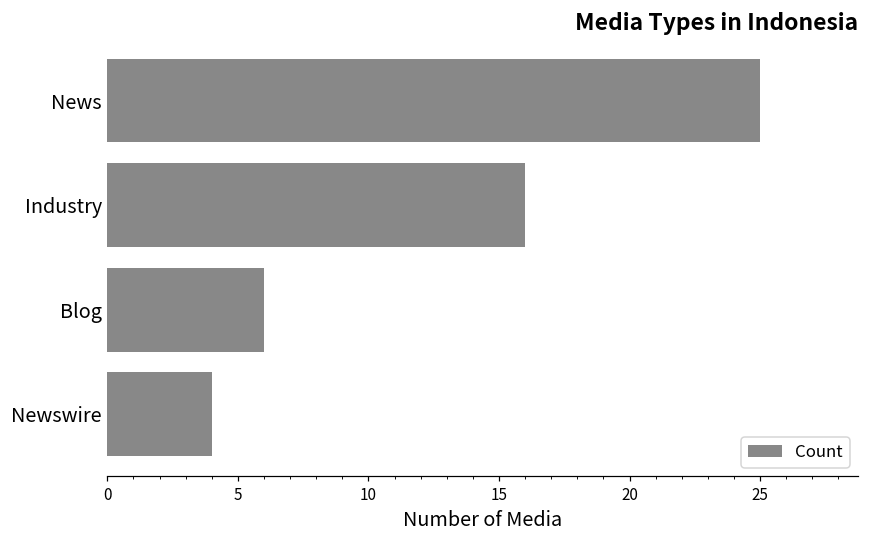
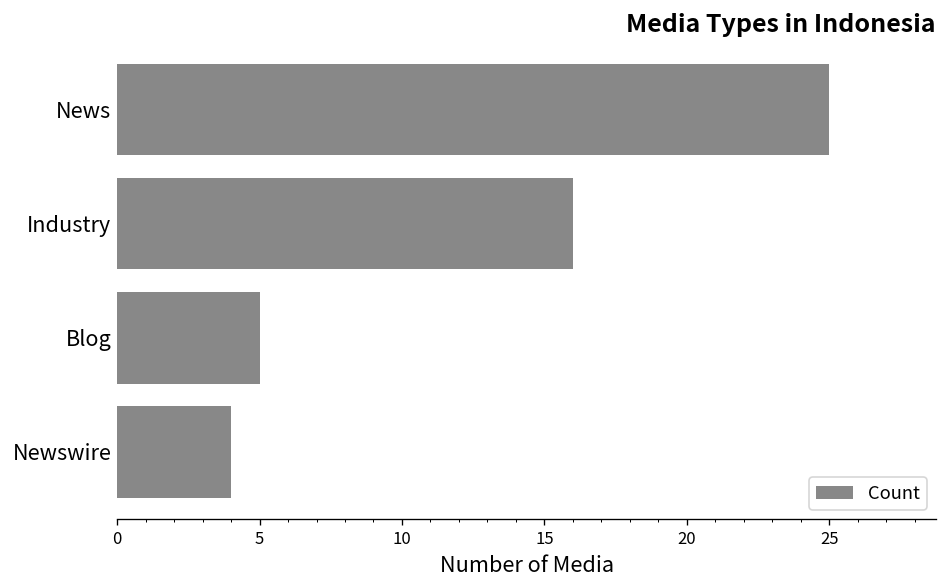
  {
    "News": 25,
    "Industry": 16,
-   "Blog": 6,
+   "Blog": 5,
    "Newswire": 4
  }
